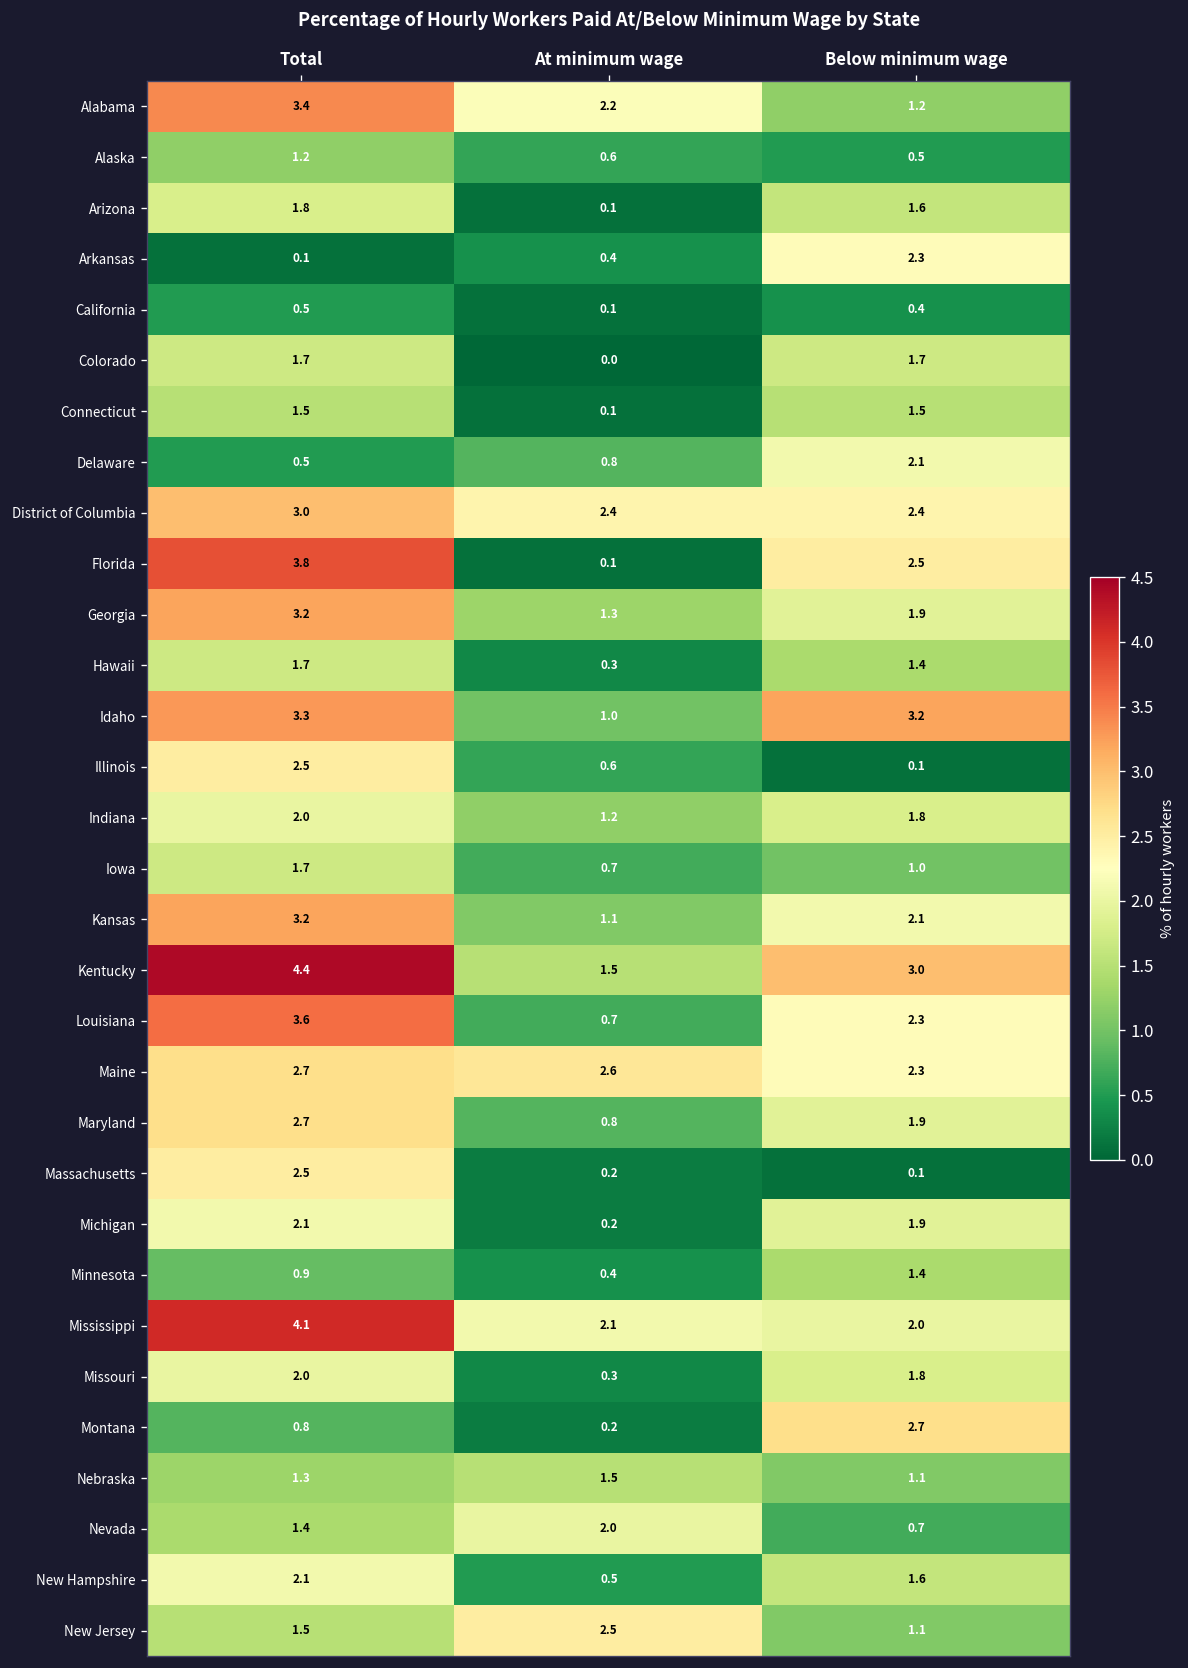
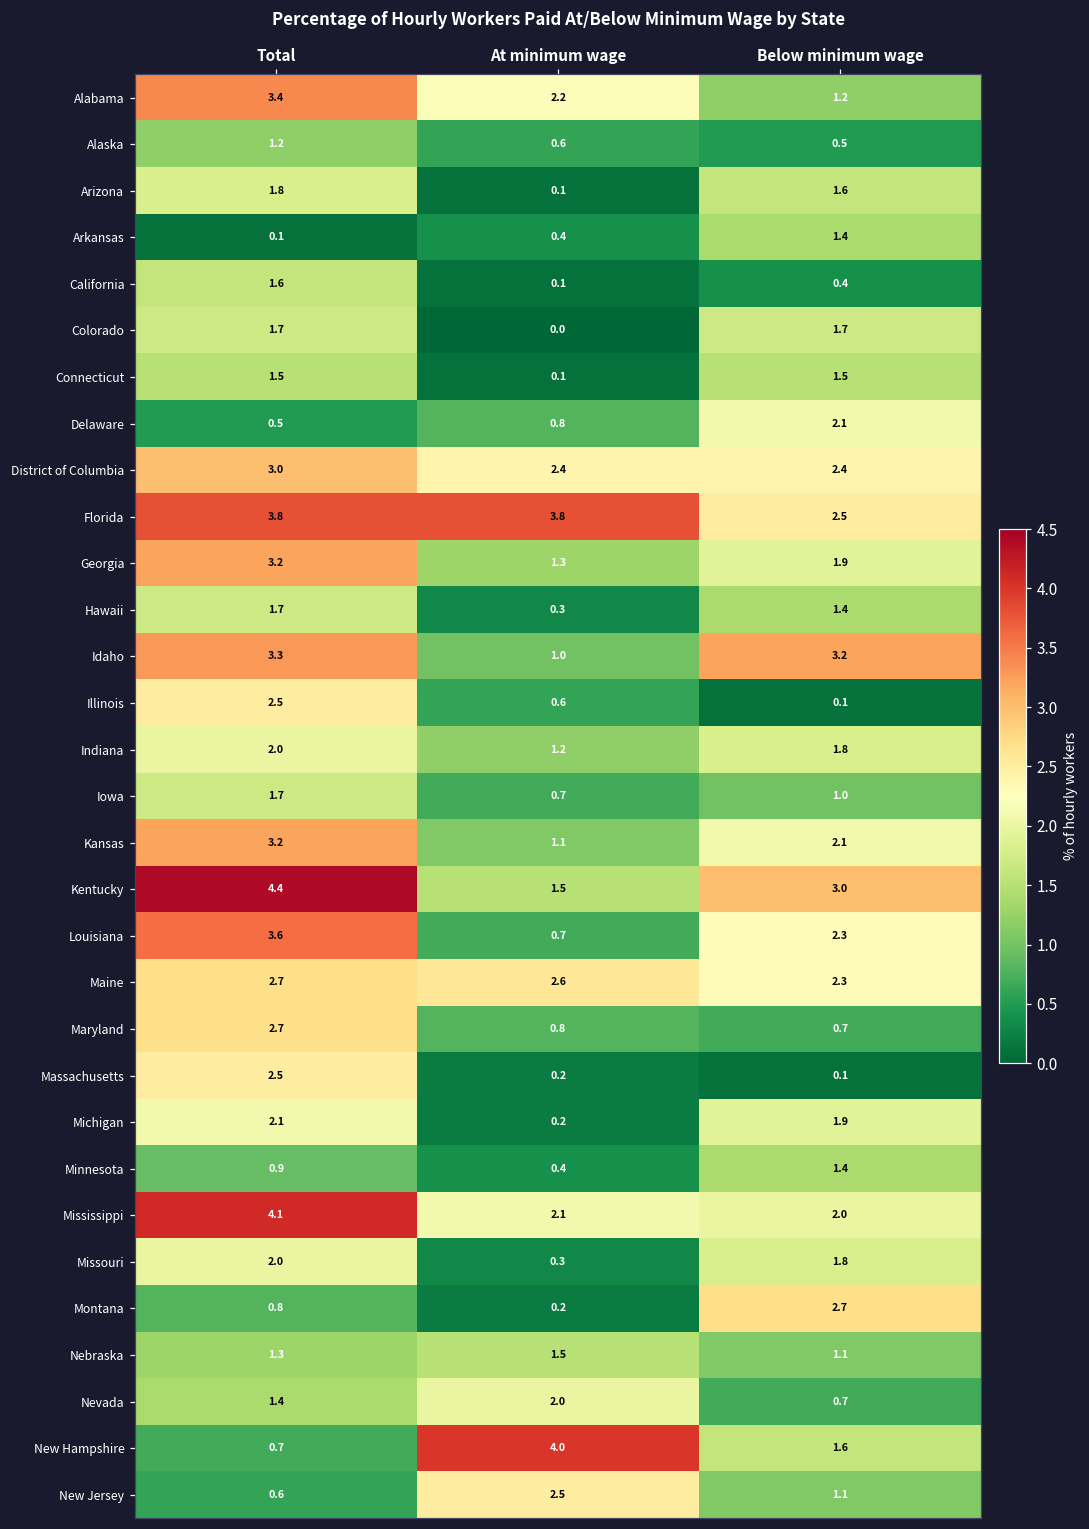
  {
    "Alabama": {
      "Total": 3.4,
      "At minimum wage": 2.2,
      "Below minimum wage": 1.2
    },
    "Alaska": {
      "Total": 1.2,
      "At minimum wage": 0.6,
      "Below minimum wage": 0.5
    },
    "Arizona": {
      "Total": 1.8,
      "At minimum wage": 0.1,
      "Below minimum wage": 1.6
    },
    "Arkansas": {
      "Total": 0.1,
      "At minimum wage": 0.4,
-     "Below minimum wage": 2.3
+     "Below minimum wage": 1.4
    },
    "California": {
-     "Total": 0.5,
+     "Total": 1.6,
      "At minimum wage": 0.1,
      "Below minimum wage": 0.4
    },
    "Colorado": {
      "Total": 1.7,
      "At minimum wage": 0.0,
      "Below minimum wage": 1.7
    },
    "Connecticut": {
      "Total": 1.5,
      "At minimum wage": 0.1,
      "Below minimum wage": 1.5
    },
    "Delaware": {
      "Total": 0.5,
      "At minimum wage": 0.8,
      "Below minimum wage": 2.1
    },
    "District of Columbia": {
      "Total": 3.0,
      "At minimum wage": 2.4,
      "Below minimum wage": 2.4
    },
    "Florida": {
      "Total": 3.8,
-     "At minimum wage": 0.1,
+     "At minimum wage": 3.8,
      "Below minimum wage": 2.5
    },
    "Georgia": {
      "Total": 3.2,
      "At minimum wage": 1.3,
      "Below minimum wage": 1.9
    },
    "Hawaii": {
      "Total": 1.7,
      "At minimum wage": 0.3,
      "Below minimum wage": 1.4
    },
    "Idaho": {
      "Total": 3.3,
      "At minimum wage": 1.0,
      "Below minimum wage": 3.2
    },
    "Illinois": {
      "Total": 2.5,
      "At minimum wage": 0.6,
      "Below minimum wage": 0.1
    },
    "Indiana": {
      "Total": 2.0,
      "At minimum wage": 1.2,
      "Below minimum wage": 1.8
    },
    "Iowa": {
      "Total": 1.7,
      "At minimum wage": 0.7,
      "Below minimum wage": 1.0
    },
    "Kansas": {
      "Total": 3.2,
      "At minimum wage": 1.1,
      "Below minimum wage": 2.1
    },
    "Kentucky": {
      "Total": 4.4,
      "At minimum wage": 1.5,
      "Below minimum wage": 3.0
    },
    "Louisiana": {
      "Total": 3.6,
      "At minimum wage": 0.7,
      "Below minimum wage": 2.3
    },
    "Maine": {
      "Total": 2.7,
      "At minimum wage": 2.6,
      "Below minimum wage": 2.3
    },
    "Maryland": {
      "Total": 2.7,
      "At minimum wage": 0.8,
-     "Below minimum wage": 1.9
+     "Below minimum wage": 0.7
    },
    "Massachusetts": {
      "Total": 2.5,
      "At minimum wage": 0.2,
      "Below minimum wage": 0.1
    },
    "Michigan": {
      "Total": 2.1,
      "At minimum wage": 0.2,
      "Below minimum wage": 1.9
    },
    "Minnesota": {
      "Total": 0.9,
      "At minimum wage": 0.4,
      "Below minimum wage": 1.4
    },
    "Mississippi": {
      "Total": 4.1,
      "At minimum wage": 2.1,
      "Below minimum wage": 2.0
    },
    "Missouri": {
      "Total": 2.0,
      "At minimum wage": 0.3,
      "Below minimum wage": 1.8
    },
    "Montana": {
      "Total": 0.8,
      "At minimum wage": 0.2,
      "Below minimum wage": 2.7
    },
    "Nebraska": {
      "Total": 1.3,
      "At minimum wage": 1.5,
      "Below minimum wage": 1.1
    },
    "Nevada": {
      "Total": 1.4,
      "At minimum wage": 2.0,
      "Below minimum wage": 0.7
    },
    "New Hampshire": {
-     "Total": 2.1,
-     "At minimum wage": 0.5,
+     "Total": 0.7,
+     "At minimum wage": 4.0,
      "Below minimum wage": 1.6
    },
    "New Jersey": {
-     "Total": 1.5,
+     "Total": 0.6,
      "At minimum wage": 2.5,
      "Below minimum wage": 1.1
    }
  }
